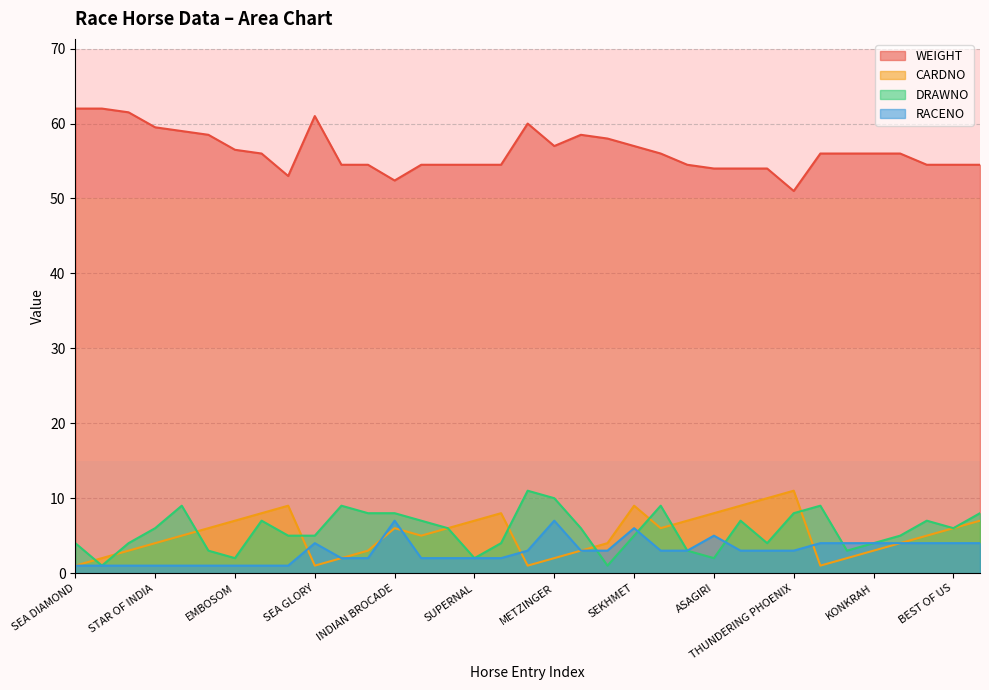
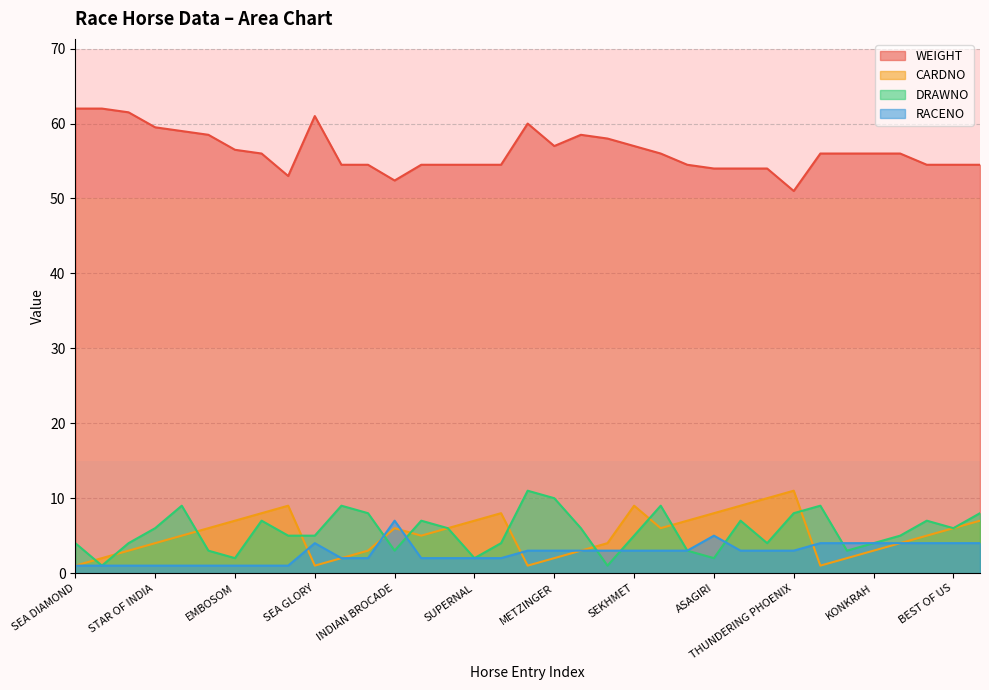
  {
    "WEIGHT": {
      "SEA DIAMOND": 62,
      "STAR OF INDIA": 60,
      "EMBOSOM": 57,
      "SEA GLORY": 61,
      "INDIAN BROCADE": 52,
      "SUPERNAL": 55,
      "METZINGER": 57,
      "SEKHMET": 57,
      "ASAGIRI": 54,
      "THUNDERING PHOENIX": 51,
      "KONKRAH": 56,
      "BEST OF US": 55
    },
    "CARDNO": {
      "STAR OF INDIA": 4,
      "EMBOSOM": 7,
      "SEA GLORY": 1,
      "INDIAN BROCADE": 6,
      "SUPERNAL": 7,
      "METZINGER": 2,
      "SEKHMET": 9,
      "ASAGIRI": 8,
      "THUNDERING PHOENIX": 11,
      "KONKRAH": 3
    },
    "DRAWNO": {
      "SEA DIAMOND": 4,
      "STAR OF INDIA": 6,
      "EMBOSOM": 2,
      "SEA GLORY": 5,
-     "INDIAN BROCADE": 8,
+     "INDIAN BROCADE": 3,
      "METZINGER": 10,
      "SEKHMET": 5,
      "ASAGIRI": 2,
      "THUNDERING PHOENIX": 8
    },
    "RACENO": {
      "STAR OF INDIA": 1,
      "EMBOSOM": 1,
      "SEA GLORY": 4,
      "INDIAN BROCADE": 7,
-     "METZINGER": 7,
-     "SEKHMET": 6,
+     "METZINGER": 3,
+     "SEKHMET": 3,
      "ASAGIRI": 5,
      "THUNDERING PHOENIX": 3,
      "BEST OF US": 4
    }
  }
